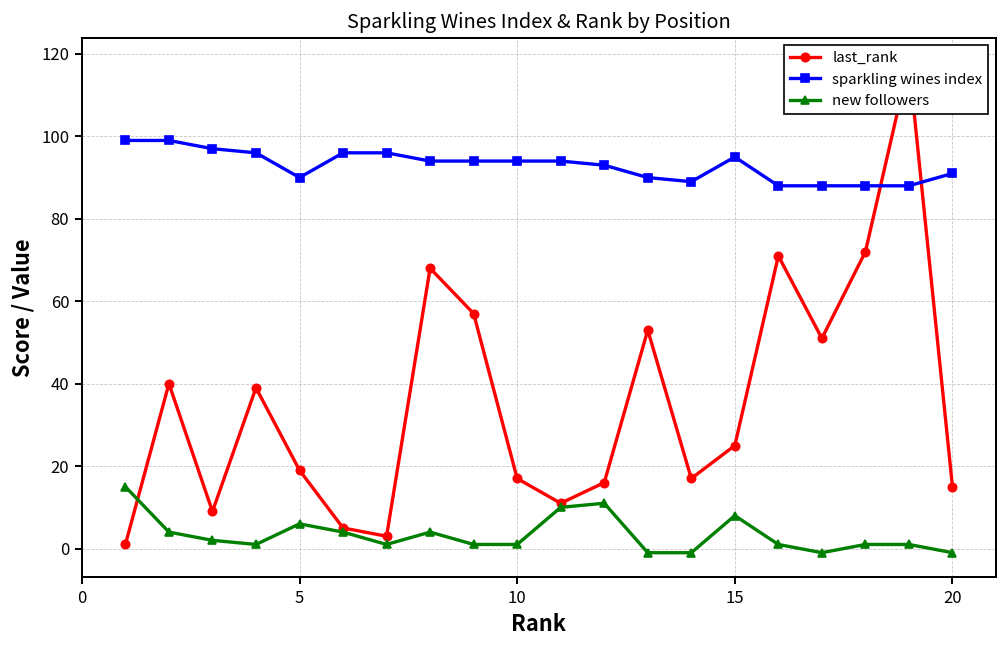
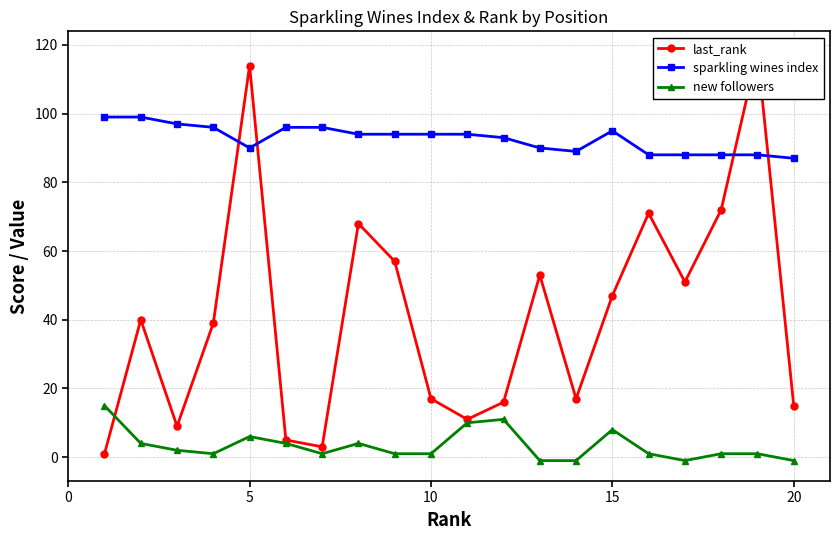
  {
    "last_rank": {
-     "5": 19,
+     "5": 114,
      "10": 17,
-     "15": 25,
+     "15": 47,
      "20": 15
    },
    "sparkling wines index": {
      "5": 90,
      "10": 94,
      "15": 95,
-     "20": 91
+     "20": 87
    },
    "new followers": {
      "5": 6,
      "10": 1,
      "15": 8,
      "20": -1
    }
  }
